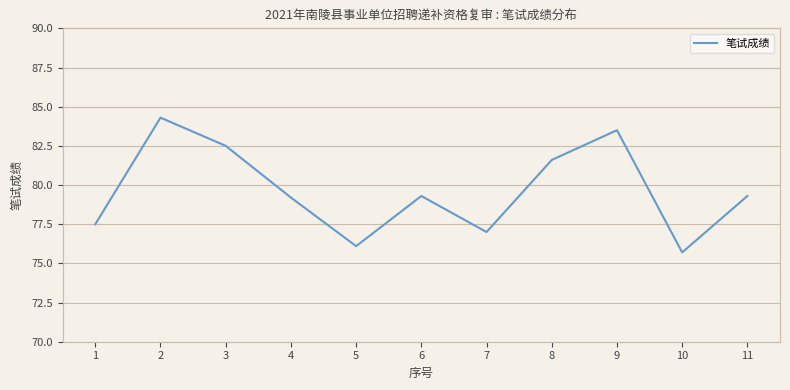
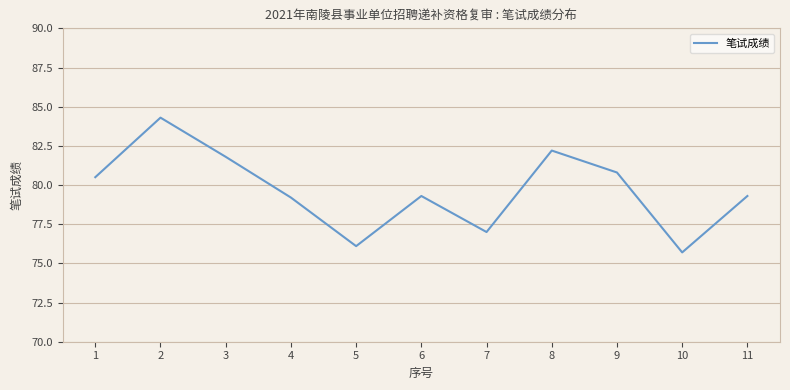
  {
-   "1": 77.5,
+   "1": 80.5,
    "2": 84.3,
-   "3": 82.5,
+   "3": 81.8,
    "4": 79.2,
    "5": 76.1,
    "6": 79.3,
    "7": 77.0,
-   "8": 81.6,
-   "9": 83.5,
+   "8": 82.2,
+   "9": 80.8,
    "10": 75.7,
    "11": 79.3
  }
